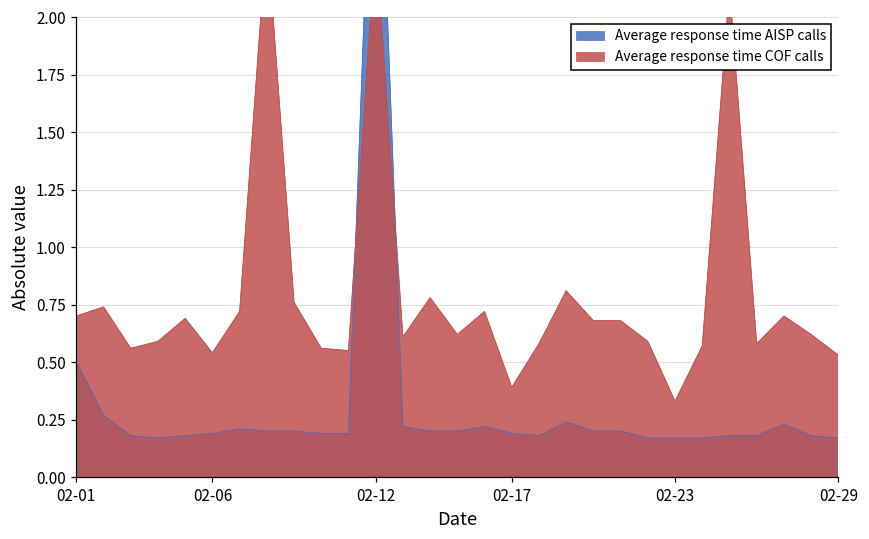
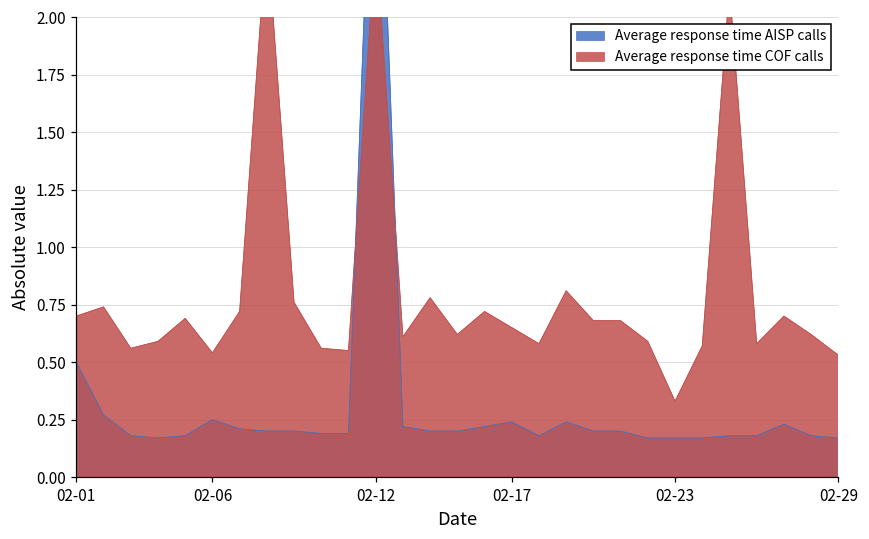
  {
    "Average response time AISP calls": {
      "02-01": 0.50,
-     "02-06": 0.19,
-     "02-17": 0.19,
+     "02-06": 0.25,
+     "02-17": 0.24,
      "02-23": 0.17,
      "02-29": 0.17
    },
    "Average response time COF calls": {
      "02-01": 0.70,
      "02-06": 0.54,
-     "02-17": 0.39,
+     "02-17": 0.65,
      "02-23": 0.33,
      "02-29": 0.53
    }
  }
